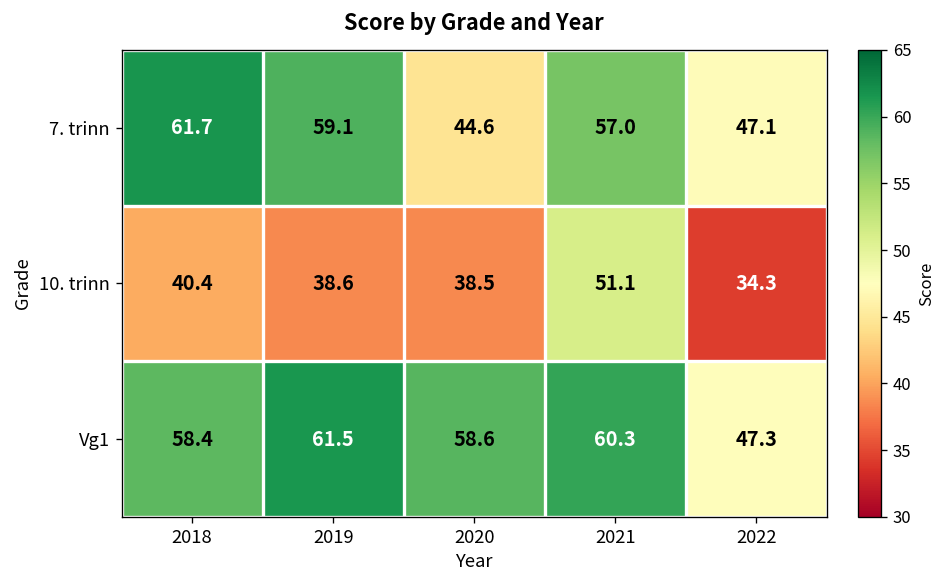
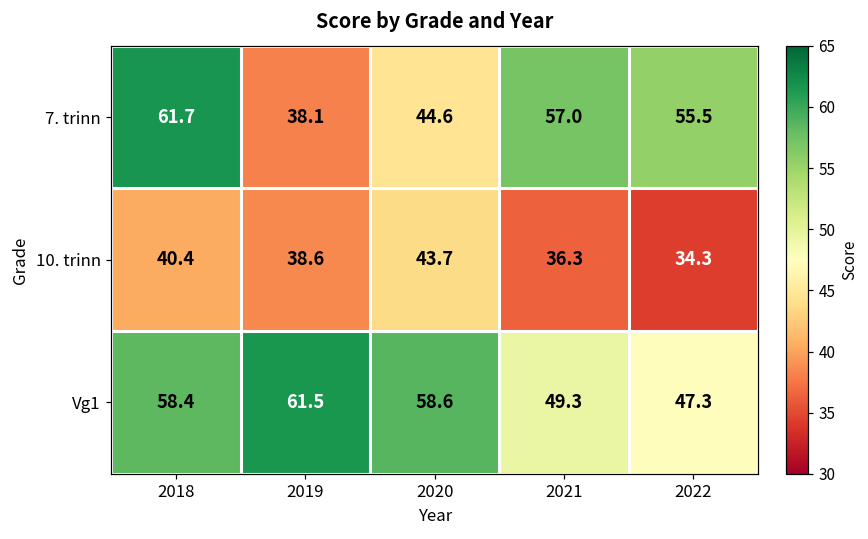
  {
    "7. trinn": {
      "2018": 61.7,
-     "2019": 59.1,
+     "2019": 38.1,
      "2020": 44.6,
      "2021": 57.0,
-     "2022": 47.1
+     "2022": 55.5
    },
    "10. trinn": {
      "2018": 40.4,
      "2019": 38.6,
-     "2020": 38.5,
-     "2021": 51.1,
+     "2020": 43.7,
+     "2021": 36.3,
      "2022": 34.3
    },
    "Vg1": {
      "2018": 58.4,
      "2019": 61.5,
      "2020": 58.6,
-     "2021": 60.3,
+     "2021": 49.3,
      "2022": 47.3
    }
  }
